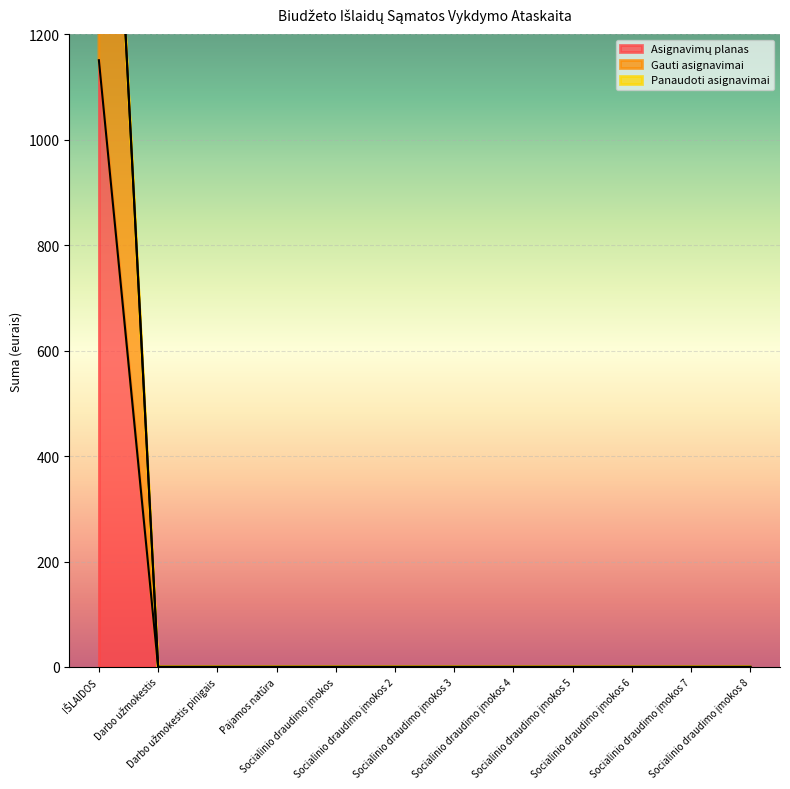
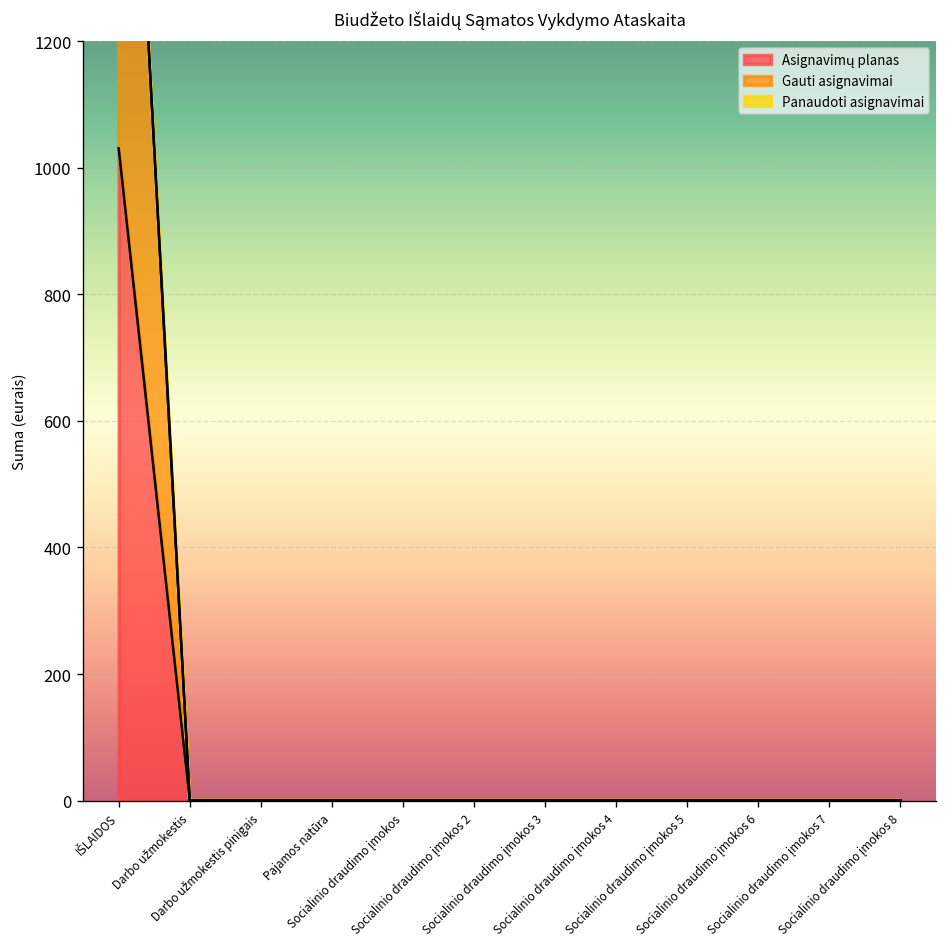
  {
    "Asignavimų planas": {
-     "IŠLAIDOS": 1150
+     "IŠLAIDOS": 1030
    }
  }
